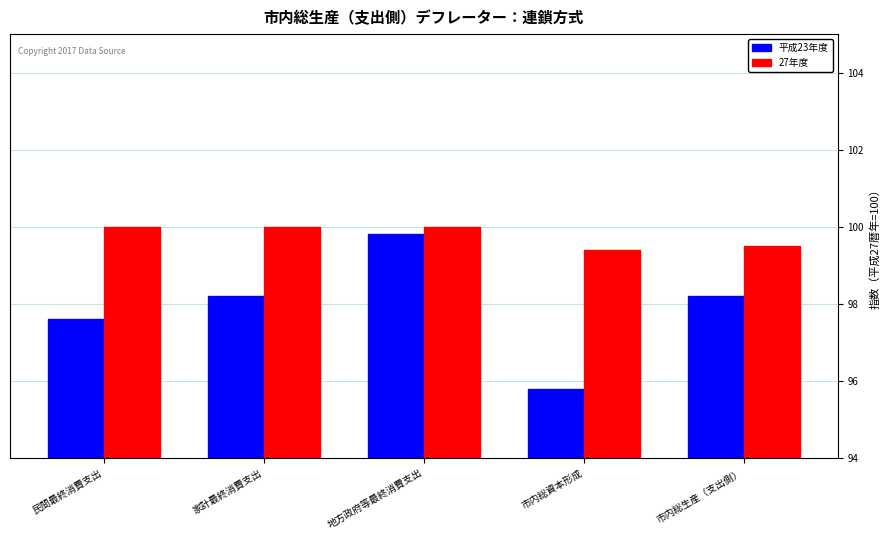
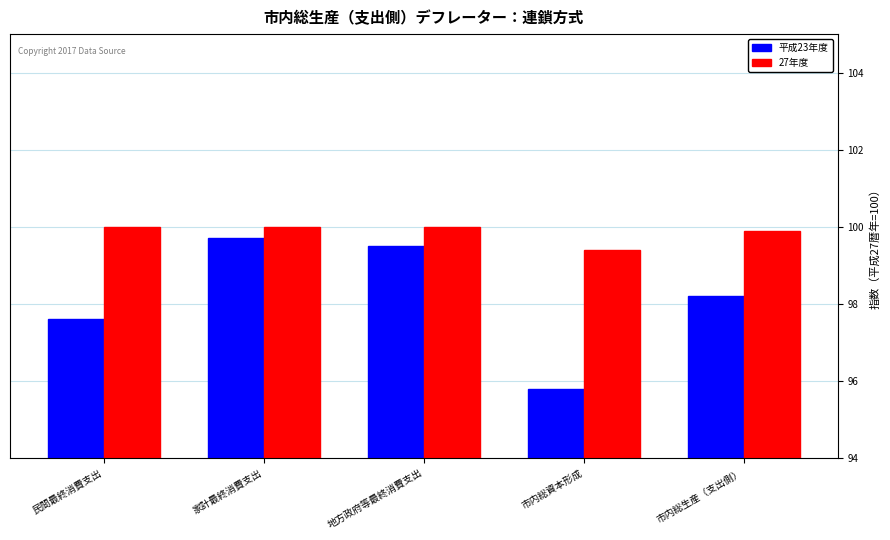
  {
    "平成23年度": {
      "民間最終消費支出": 97.6,
-     "家計最終消費支出": 98.2,
-     "地方政府等最終消費支出": 99.8,
+     "家計最終消費支出": 99.7,
+     "地方政府等最終消費支出": 99.5,
      "市内総資本形成": 95.8,
      "市内総生産（支出側）": 98.2
    },
    "27年度": {
      "民間最終消費支出": 100.0,
      "家計最終消費支出": 100.0,
      "地方政府等最終消費支出": 100.0,
      "市内総資本形成": 99.4,
-     "市内総生産（支出側）": 99.5
+     "市内総生産（支出側）": 99.9
    }
  }
